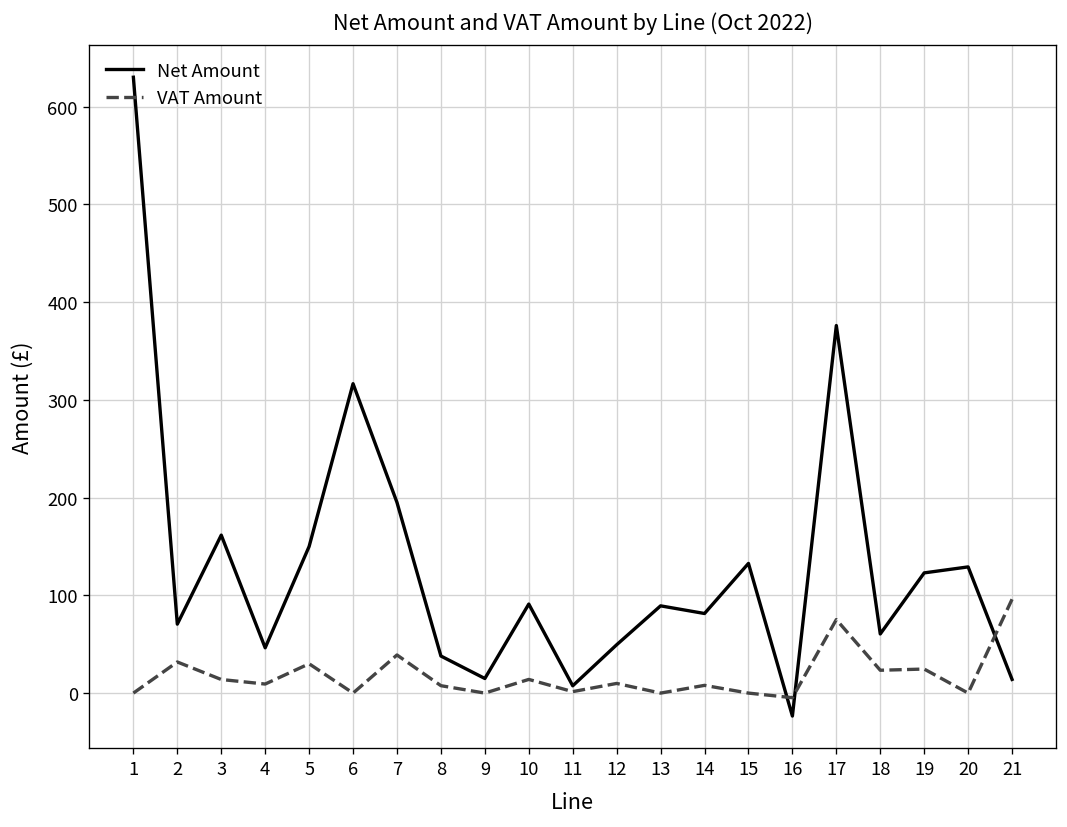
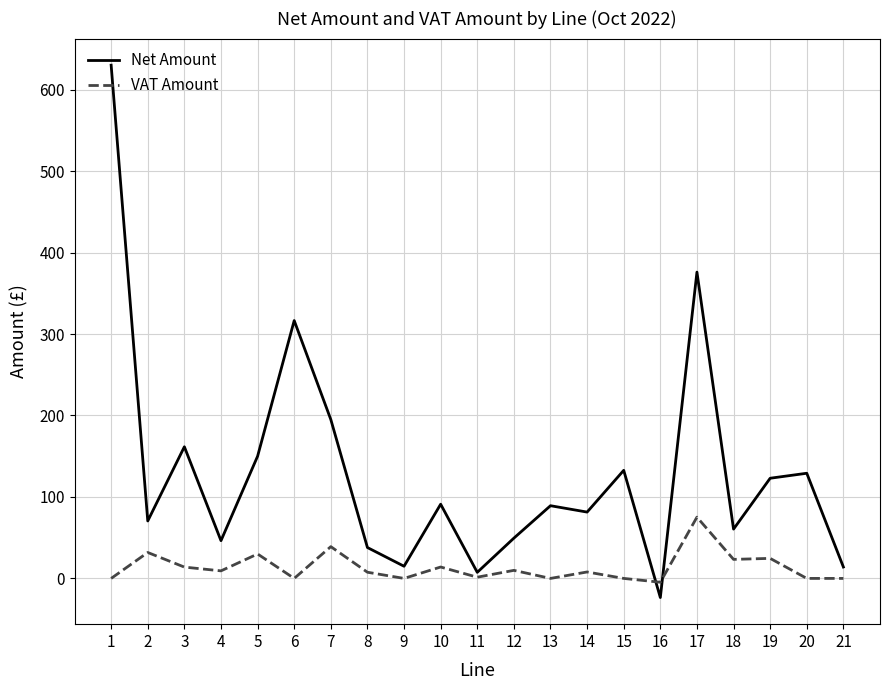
  {
    "Net Amount": {
      "1": 630,
      "2": 70,
      "3": 160,
      "4": 50,
      "5": 150,
      "6": 320,
      "7": 200,
      "8": 40,
      "9": 10,
      "10": 90,
      "11": 10,
      "12": 50,
      "13": 90,
      "14": 80,
      "15": 130,
      "16": -20,
      "17": 380,
      "18": 60,
      "19": 120,
      "20": 130,
      "21": 10
    },
    "VAT Amount": {
      "1": 0,
      "2": 30,
      "3": 10,
      "4": 10,
      "5": 30,
      "6": 0,
      "7": 40,
      "8": 10,
      "9": 0,
      "10": 10,
      "11": 0,
      "12": 10,
      "13": 0,
      "14": 10,
      "15": 0,
      "16": 0,
      "17": 80,
      "18": 20,
      "19": 20,
      "20": 0,
-     "21": 100
+     "21": 0
    }
  }
